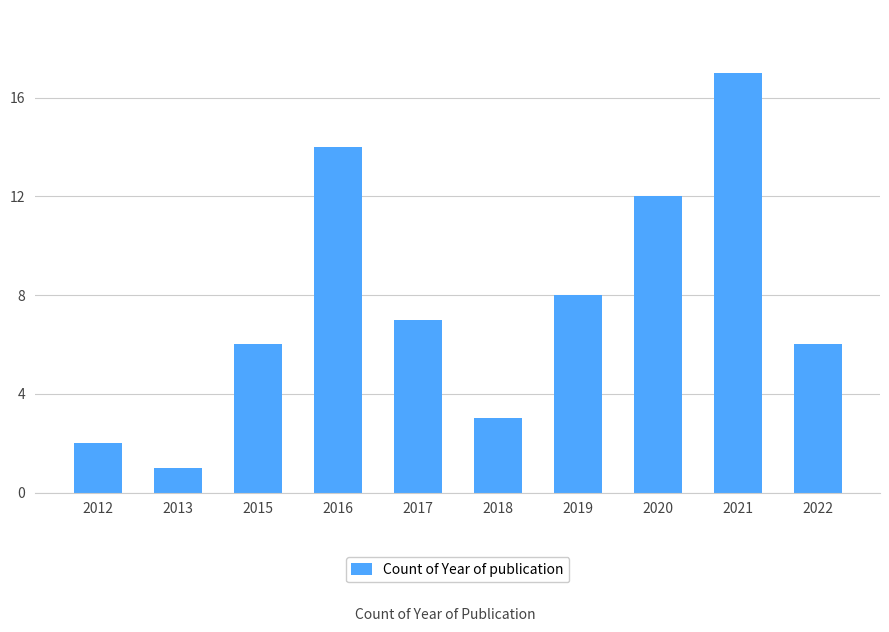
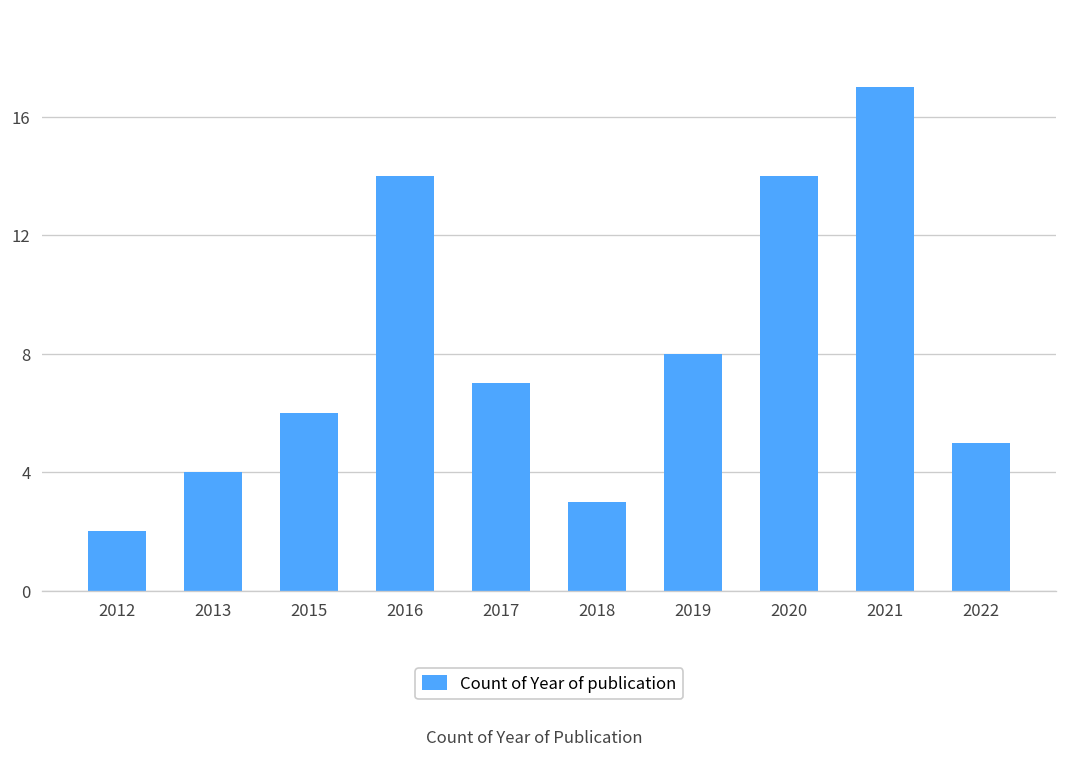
  {
    "2012": 2,
-   "2013": 1,
+   "2013": 4,
    "2015": 6,
    "2016": 14,
    "2017": 7,
    "2018": 3,
    "2019": 8,
-   "2020": 12,
+   "2020": 14,
    "2021": 17,
-   "2022": 6
+   "2022": 5
  }
